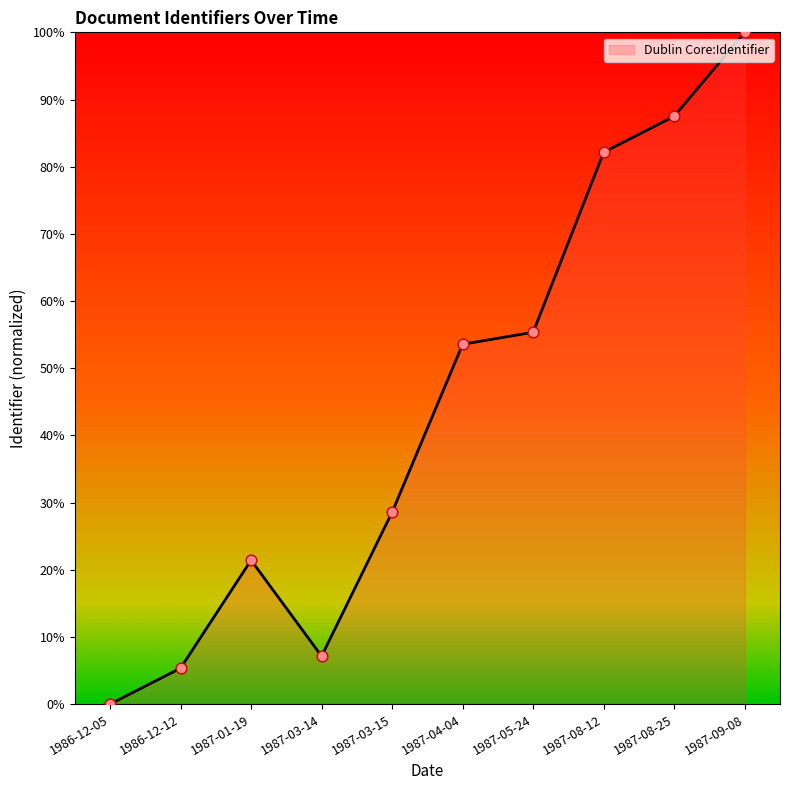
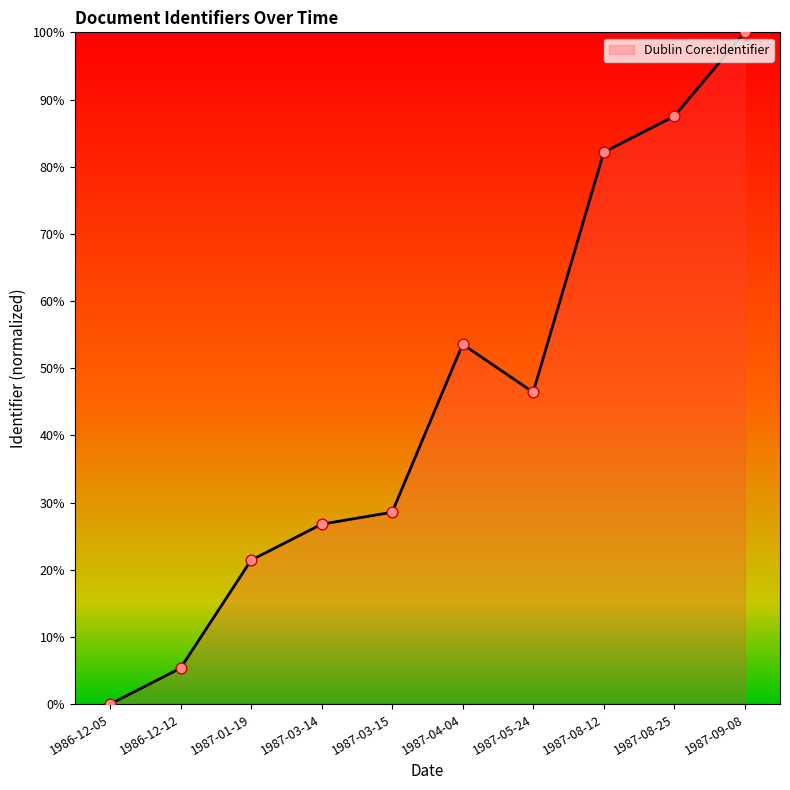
  {
    "1986-12-05": "0%",
    "1986-12-12": "5%",
    "1987-01-19": "21%",
-   "1987-03-14": "7%",
+   "1987-03-14": "27%",
    "1987-03-15": "29%",
    "1987-04-04": "54%",
-   "1987-05-24": "55%",
+   "1987-05-24": "46%",
    "1987-08-12": "82%",
    "1987-08-25": "88%",
    "1987-09-08": "100%"
  }
